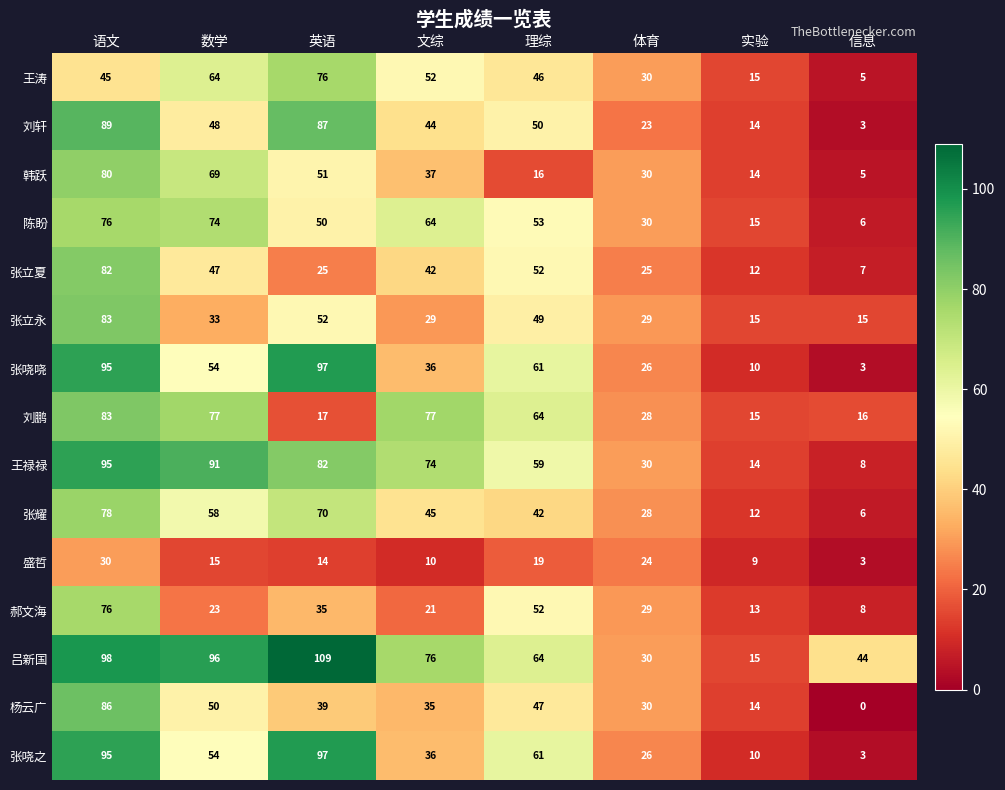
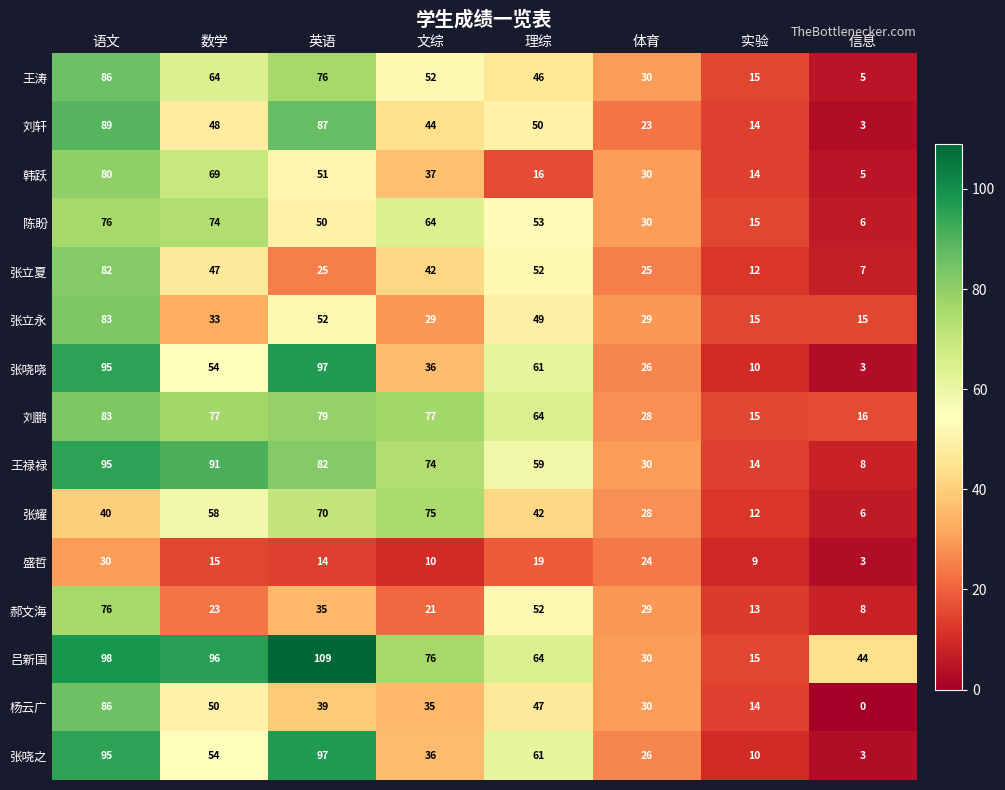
  {
    "王涛": {
-     "语文": 45,
+     "语文": 86,
      "数学": 64,
      "英语": 76,
      "文综": 52,
      "理综": 46,
      "体育": 30,
      "实验": 15,
      "信息": 5
    },
    "刘轩": {
      "语文": 89,
      "数学": 48,
      "英语": 87,
      "文综": 44,
      "理综": 50,
      "体育": 23,
      "实验": 14,
      "信息": 3
    },
    "韩跃": {
      "语文": 80,
      "数学": 69,
      "英语": 51,
      "文综": 37,
      "理综": 16,
      "体育": 30,
      "实验": 14,
      "信息": 5
    },
    "陈盼": {
      "语文": 76,
      "数学": 74,
      "英语": 50,
      "文综": 64,
      "理综": 53,
      "体育": 30,
      "实验": 15,
      "信息": 6
    },
    "张立夏": {
      "语文": 82,
      "数学": 47,
      "英语": 25,
      "文综": 42,
      "理综": 52,
      "体育": 25,
      "实验": 12,
      "信息": 7
    },
    "张立永": {
      "语文": 83,
      "数学": 33,
      "英语": 52,
      "文综": 29,
      "理综": 49,
      "体育": 29,
      "实验": 15,
      "信息": 15
    },
    "张哓哓": {
      "语文": 95,
      "数学": 54,
      "英语": 97,
      "文综": 36,
      "理综": 61,
      "体育": 26,
      "实验": 10,
      "信息": 3
    },
    "刘鹏": {
      "语文": 83,
      "数学": 77,
-     "英语": 17,
+     "英语": 79,
      "文综": 77,
      "理综": 64,
      "体育": 28,
      "实验": 15,
      "信息": 16
    },
    "王禄禄": {
      "语文": 95,
      "数学": 91,
      "英语": 82,
      "文综": 74,
      "理综": 59,
      "体育": 30,
      "实验": 14,
      "信息": 8
    },
    "张耀": {
-     "语文": 78,
+     "语文": 40,
      "数学": 58,
      "英语": 70,
-     "文综": 45,
+     "文综": 75,
      "理综": 42,
      "体育": 28,
      "实验": 12,
      "信息": 6
    },
    "盛哲": {
      "语文": 30,
      "数学": 15,
      "英语": 14,
      "文综": 10,
      "理综": 19,
      "体育": 24,
      "实验": 9,
      "信息": 3
    },
    "郝文海": {
      "语文": 76,
      "数学": 23,
      "英语": 35,
      "文综": 21,
      "理综": 52,
      "体育": 29,
      "实验": 13,
      "信息": 8
    },
    "吕新国": {
      "语文": 98,
      "数学": 96,
      "英语": 109,
      "文综": 76,
      "理综": 64,
      "体育": 30,
      "实验": 15,
      "信息": 44
    },
    "杨云广": {
      "语文": 86,
      "数学": 50,
      "英语": 39,
      "文综": 35,
      "理综": 47,
      "体育": 30,
      "实验": 14,
      "信息": 0
    },
    "张哓之": {
      "语文": 95,
      "数学": 54,
      "英语": 97,
      "文综": 36,
      "理综": 61,
      "体育": 26,
      "实验": 10,
      "信息": 3
    }
  }
